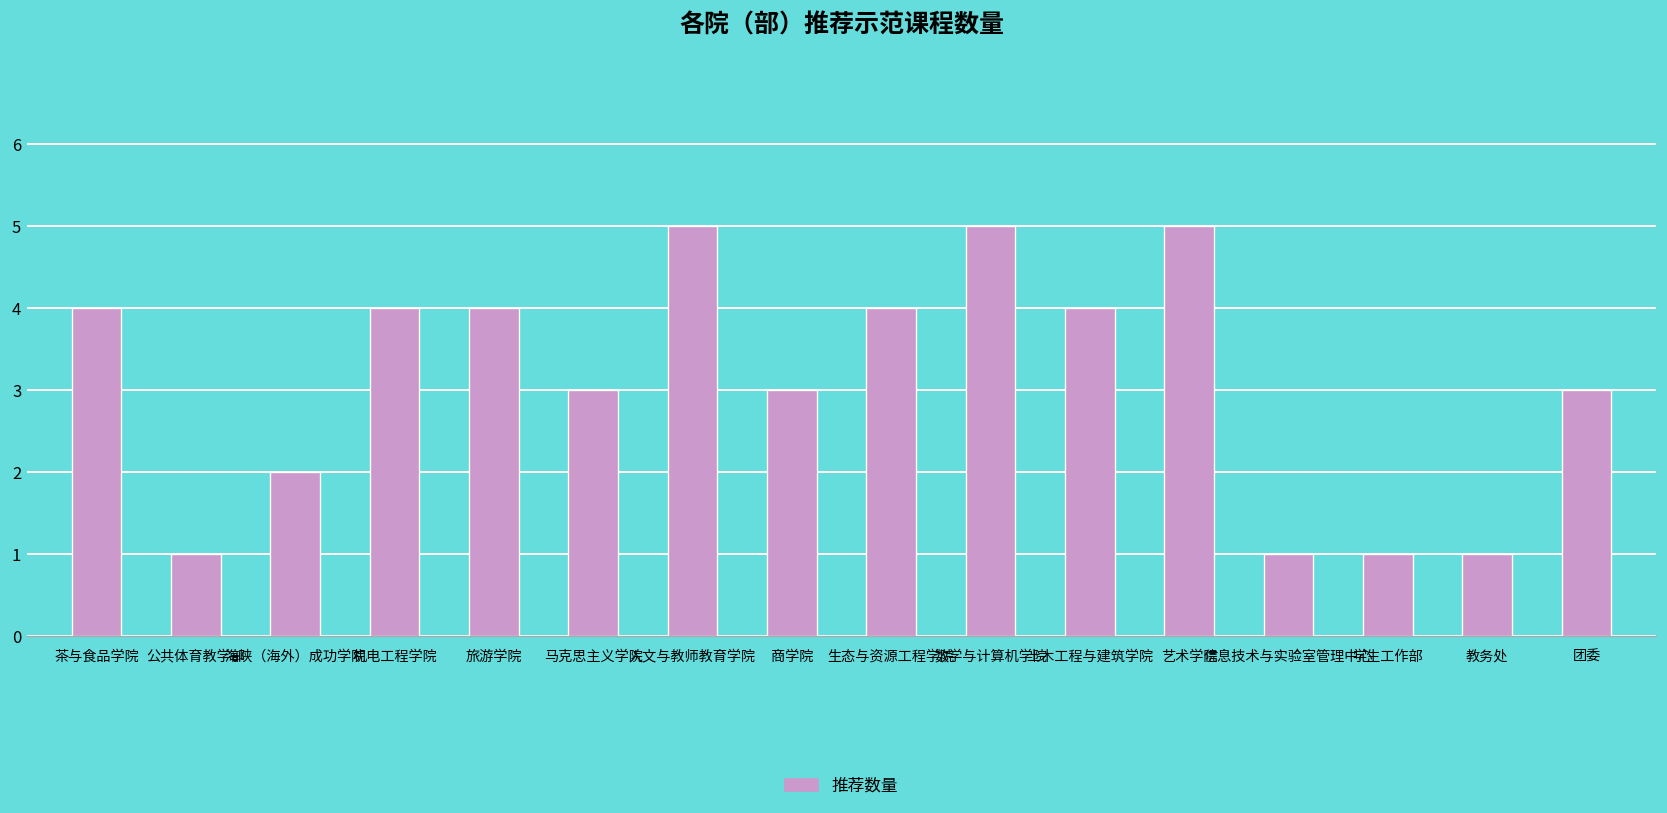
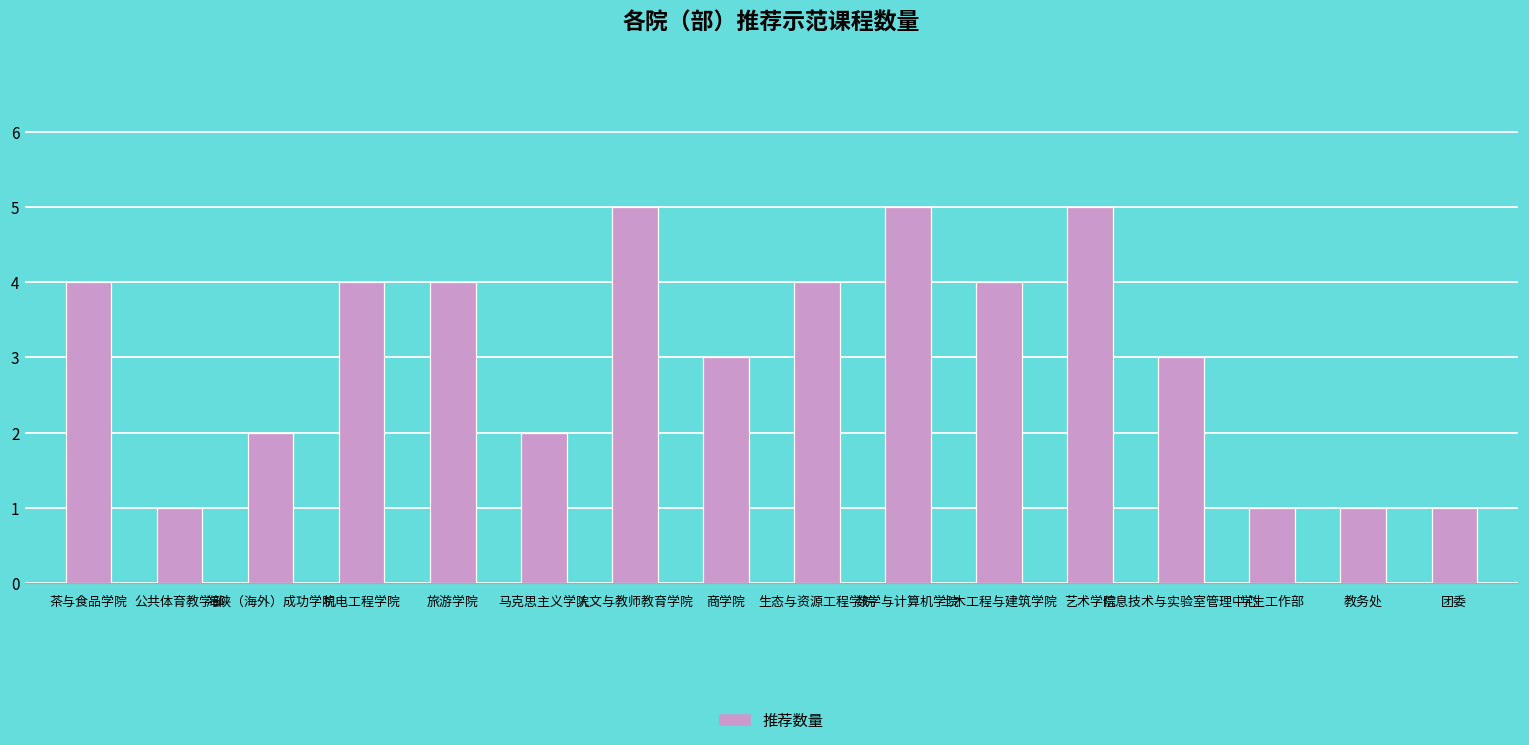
  {
    "茶与食品学院": 4,
    "海峡（海外）成功学院": 2,
    "旅游学院": 4,
-   "马克思主义学院": 3,
+   "马克思主义学院": 2,
    "人文与教师教育学院": 5,
    "商学院": 3,
-   "信息技术与实验室管理中心": 1,
+   "信息技术与实验室管理中心": 3,
    "教务处": 1,
-   "团委": 3
+   "团委": 1
  }
